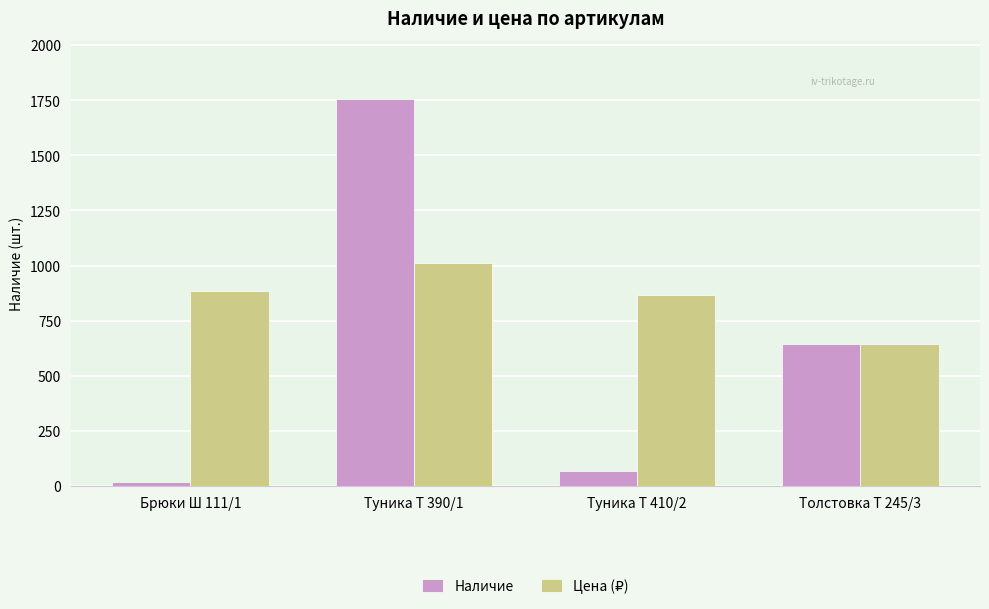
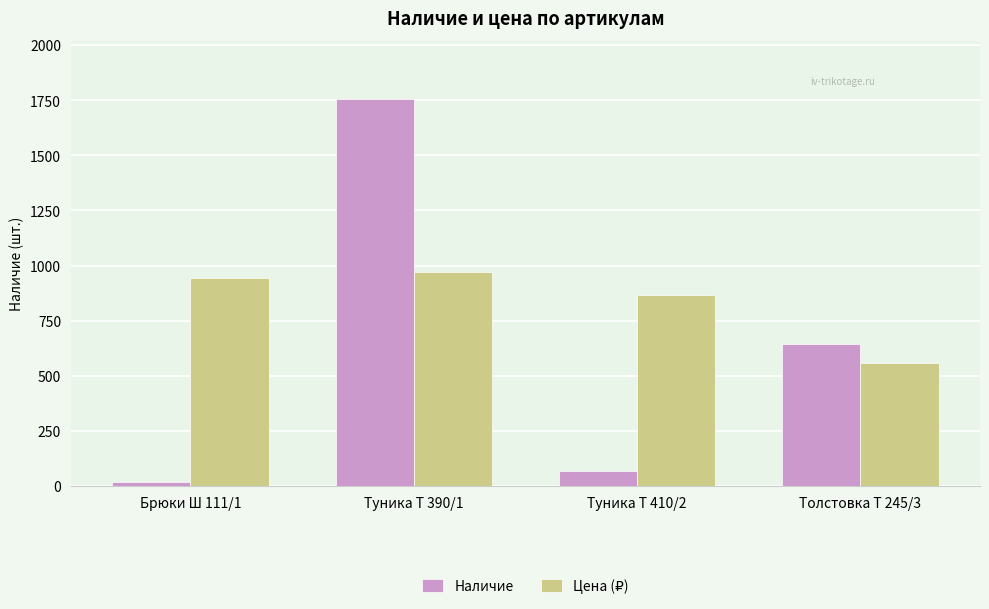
  {
    "Наличие": {
      "Брюки Ш 111/1": 20,
      "Туника Т 390/1": 1760,
      "Туника Т 410/2": 70,
      "Толстовка Т 245/3": 650
    },
    "Цена (₽)": {
-     "Брюки Ш 111/1": 890,
-     "Туника Т 390/1": 1010,
+     "Брюки Ш 111/1": 940,
+     "Туника Т 390/1": 970,
      "Туника Т 410/2": 870,
-     "Толстовка Т 245/3": 650
+     "Толстовка Т 245/3": 560
    }
  }
